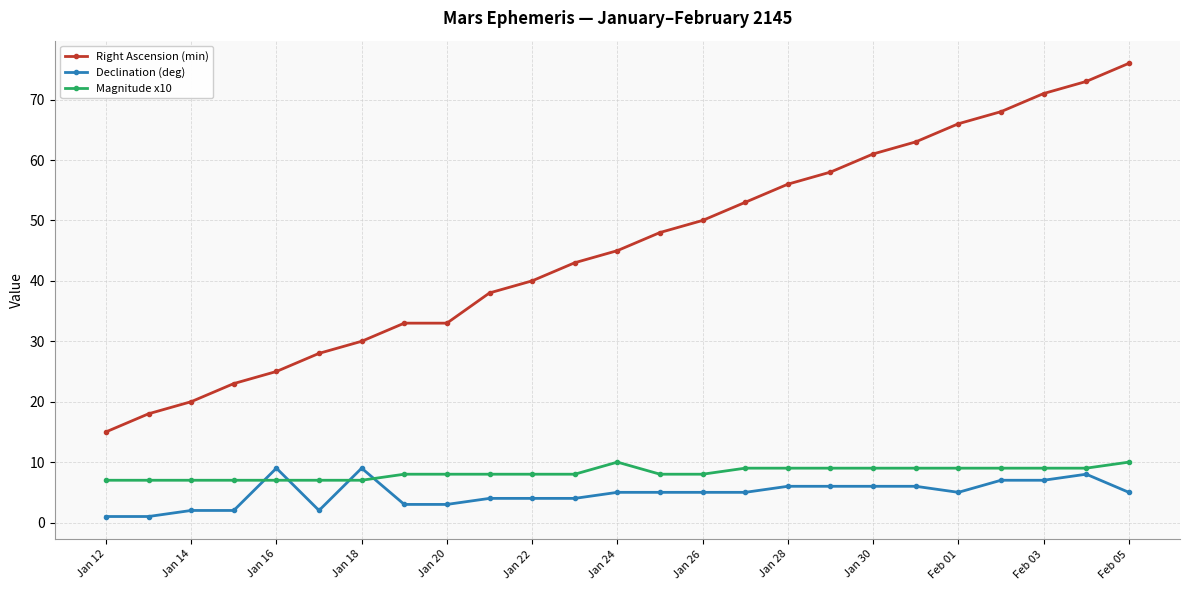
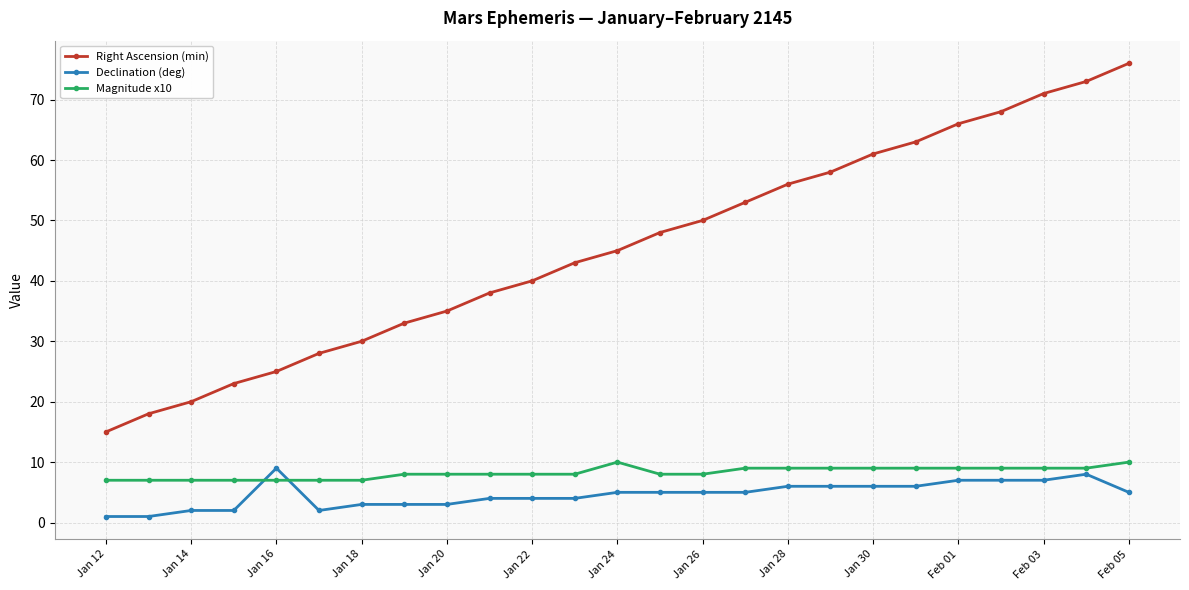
  {
    "Right Ascension (min)": {
      "Jan 12": 15,
      "Jan 14": 20,
      "Jan 16": 25,
      "Jan 18": 30,
-     "Jan 20": 33,
+     "Jan 20": 35,
      "Jan 22": 40,
      "Jan 24": 45,
      "Jan 26": 50,
      "Jan 28": 56,
      "Jan 30": 61,
      "Feb 01": 66,
      "Feb 03": 71,
      "Feb 05": 76
    },
    "Declination (deg)": {
      "Jan 12": 1,
      "Jan 14": 2,
      "Jan 16": 9,
-     "Jan 18": 9,
+     "Jan 18": 3,
      "Jan 20": 3,
      "Jan 22": 4,
      "Jan 24": 5,
      "Jan 26": 5,
      "Jan 28": 6,
      "Jan 30": 6,
-     "Feb 01": 5,
+     "Feb 01": 7,
      "Feb 03": 7,
      "Feb 05": 5
    },
    "Magnitude x10": {
      "Jan 12": 7,
      "Jan 14": 7,
      "Jan 16": 7,
      "Jan 18": 7,
      "Jan 20": 8,
      "Jan 22": 8,
      "Jan 24": 10,
      "Jan 26": 8,
      "Jan 28": 9,
      "Jan 30": 9,
      "Feb 01": 9,
      "Feb 03": 9,
      "Feb 05": 10
    }
  }
